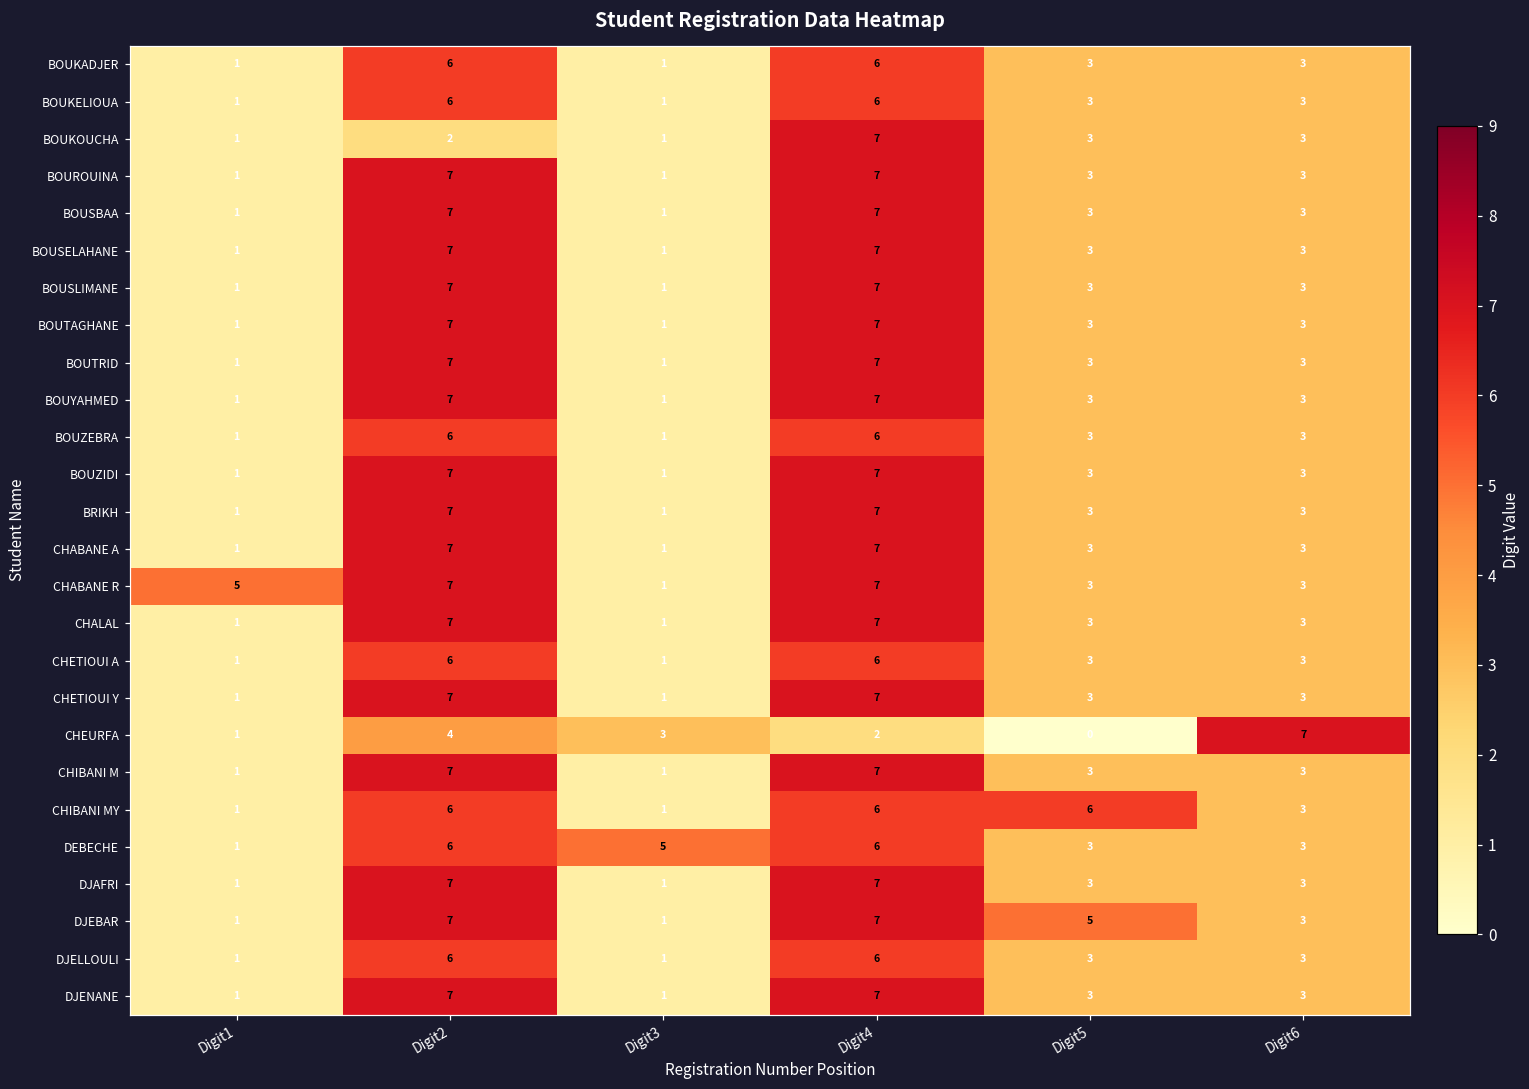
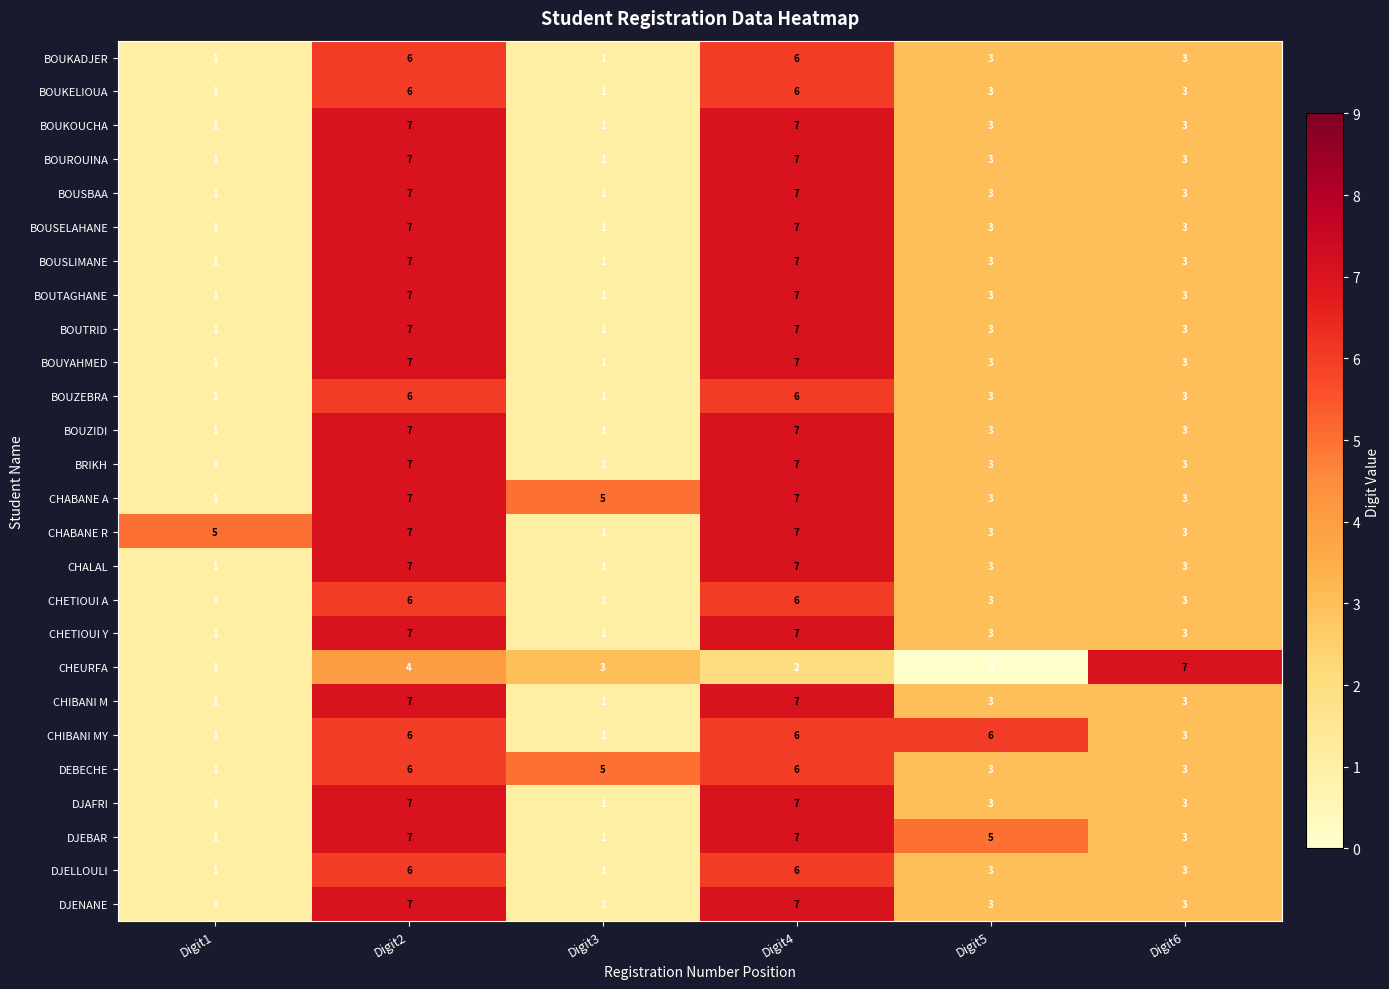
  {
    "BOUKADJER": {
      "Digit1": 1,
      "Digit2": 6,
      "Digit3": 1,
      "Digit4": 6,
      "Digit5": 3,
      "Digit6": 3
    },
    "BOUKELIOUA": {
      "Digit1": 1,
      "Digit2": 6,
      "Digit3": 1,
      "Digit4": 6,
      "Digit5": 3,
      "Digit6": 3
    },
    "BOUKOUCHA": {
      "Digit1": 1,
-     "Digit2": 2,
+     "Digit2": 7,
      "Digit3": 1,
      "Digit4": 7,
      "Digit5": 3,
      "Digit6": 3
    },
    "BOUROUINA": {
      "Digit1": 1,
      "Digit2": 7,
      "Digit3": 1,
      "Digit4": 7,
      "Digit5": 3,
      "Digit6": 3
    },
    "BOUSBAA": {
      "Digit1": 1,
      "Digit2": 7,
      "Digit3": 1,
      "Digit4": 7,
      "Digit5": 3,
      "Digit6": 3
    },
    "BOUSELAHANE": {
      "Digit1": 1,
      "Digit2": 7,
      "Digit3": 1,
      "Digit4": 7,
      "Digit5": 3,
      "Digit6": 3
    },
    "BOUSLIMANE": {
      "Digit1": 1,
      "Digit2": 7,
      "Digit3": 1,
      "Digit4": 7,
      "Digit5": 3,
      "Digit6": 3
    },
    "BOUTAGHANE": {
      "Digit1": 1,
      "Digit2": 7,
      "Digit3": 1,
      "Digit4": 7,
      "Digit5": 3,
      "Digit6": 3
    },
    "BOUTRID": {
      "Digit1": 1,
      "Digit2": 7,
      "Digit3": 1,
      "Digit4": 7,
      "Digit5": 3,
      "Digit6": 3
    },
    "BOUYAHMED": {
      "Digit1": 1,
      "Digit2": 7,
      "Digit3": 1,
      "Digit4": 7,
      "Digit5": 3,
      "Digit6": 3
    },
    "BOUZEBRA": {
      "Digit1": 1,
      "Digit2": 6,
      "Digit3": 1,
      "Digit4": 6,
      "Digit5": 3,
      "Digit6": 3
    },
    "BOUZIDI": {
      "Digit1": 1,
      "Digit2": 7,
      "Digit3": 1,
      "Digit4": 7,
      "Digit5": 3,
      "Digit6": 3
    },
    "BRIKH": {
      "Digit1": 1,
      "Digit2": 7,
      "Digit3": 1,
      "Digit4": 7,
      "Digit5": 3,
      "Digit6": 3
    },
    "CHABANE A": {
      "Digit1": 1,
      "Digit2": 7,
-     "Digit3": 1,
+     "Digit3": 5,
      "Digit4": 7,
      "Digit5": 3,
      "Digit6": 3
    },
    "CHABANE R": {
      "Digit1": 5,
      "Digit2": 7,
      "Digit3": 1,
      "Digit4": 7,
      "Digit5": 3,
      "Digit6": 3
    },
    "CHALAL": {
      "Digit1": 1,
      "Digit2": 7,
      "Digit3": 1,
      "Digit4": 7,
      "Digit5": 3,
      "Digit6": 3
    },
    "CHETIOUI A": {
      "Digit1": 1,
      "Digit2": 6,
      "Digit3": 1,
      "Digit4": 6,
      "Digit5": 3,
      "Digit6": 3
    },
    "CHETIOUI Y": {
      "Digit1": 1,
      "Digit2": 7,
      "Digit3": 1,
      "Digit4": 7,
      "Digit5": 3,
      "Digit6": 3
    },
    "CHEURFA": {
      "Digit1": 1,
      "Digit2": 4,
      "Digit3": 3,
      "Digit4": 2,
      "Digit5": 0,
      "Digit6": 7
    },
    "CHIBANI M": {
      "Digit1": 1,
      "Digit2": 7,
      "Digit3": 1,
      "Digit4": 7,
      "Digit5": 3,
      "Digit6": 3
    },
    "CHIBANI MY": {
      "Digit1": 1,
      "Digit2": 6,
      "Digit3": 1,
      "Digit4": 6,
      "Digit5": 6,
      "Digit6": 3
    },
    "DEBECHE": {
      "Digit1": 1,
      "Digit2": 6,
      "Digit3": 5,
      "Digit4": 6,
      "Digit5": 3,
      "Digit6": 3
    },
    "DJAFRI": {
      "Digit1": 1,
      "Digit2": 7,
      "Digit3": 1,
      "Digit4": 7,
      "Digit5": 3,
      "Digit6": 3
    },
    "DJEBAR": {
      "Digit1": 1,
      "Digit2": 7,
      "Digit3": 1,
      "Digit4": 7,
      "Digit5": 5,
      "Digit6": 3
    },
    "DJELLOULI": {
      "Digit1": 1,
      "Digit2": 6,
      "Digit3": 1,
      "Digit4": 6,
      "Digit5": 3,
      "Digit6": 3
    },
    "DJENANE": {
      "Digit1": 1,
      "Digit2": 7,
      "Digit3": 1,
      "Digit4": 7,
      "Digit5": 3,
      "Digit6": 3
    }
  }
